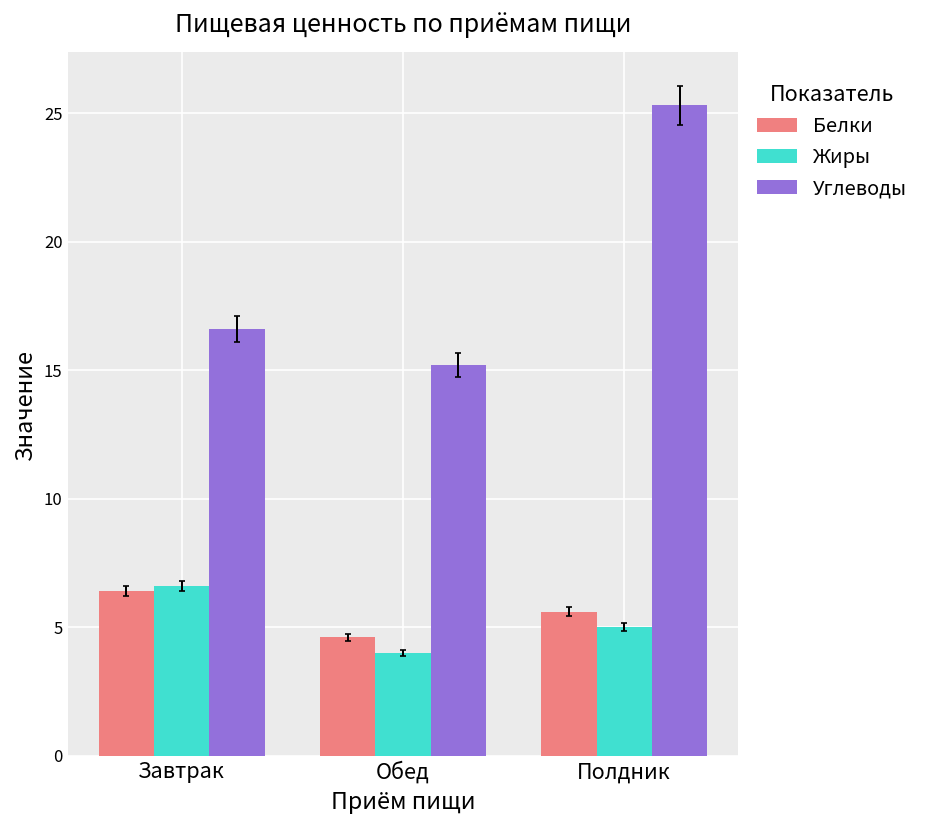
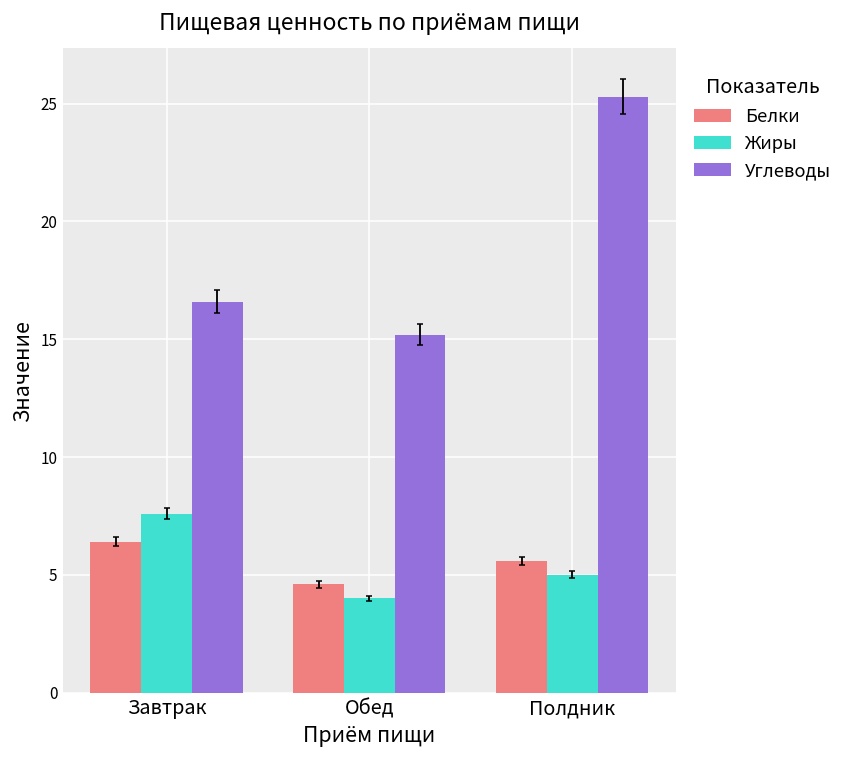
  {
    "Белки": {
      "Завтрак": 6.4,
      "Обед": 4.6,
      "Полдник": 5.6
    },
    "Жиры": {
-     "Завтрак": 6.6,
+     "Завтрак": 7.6,
      "Обед": 4.0,
      "Полдник": 5.0
    },
    "Углеводы": {
      "Завтрак": 16.6,
      "Обед": 15.2,
      "Полдник": 25.3
    }
  }
